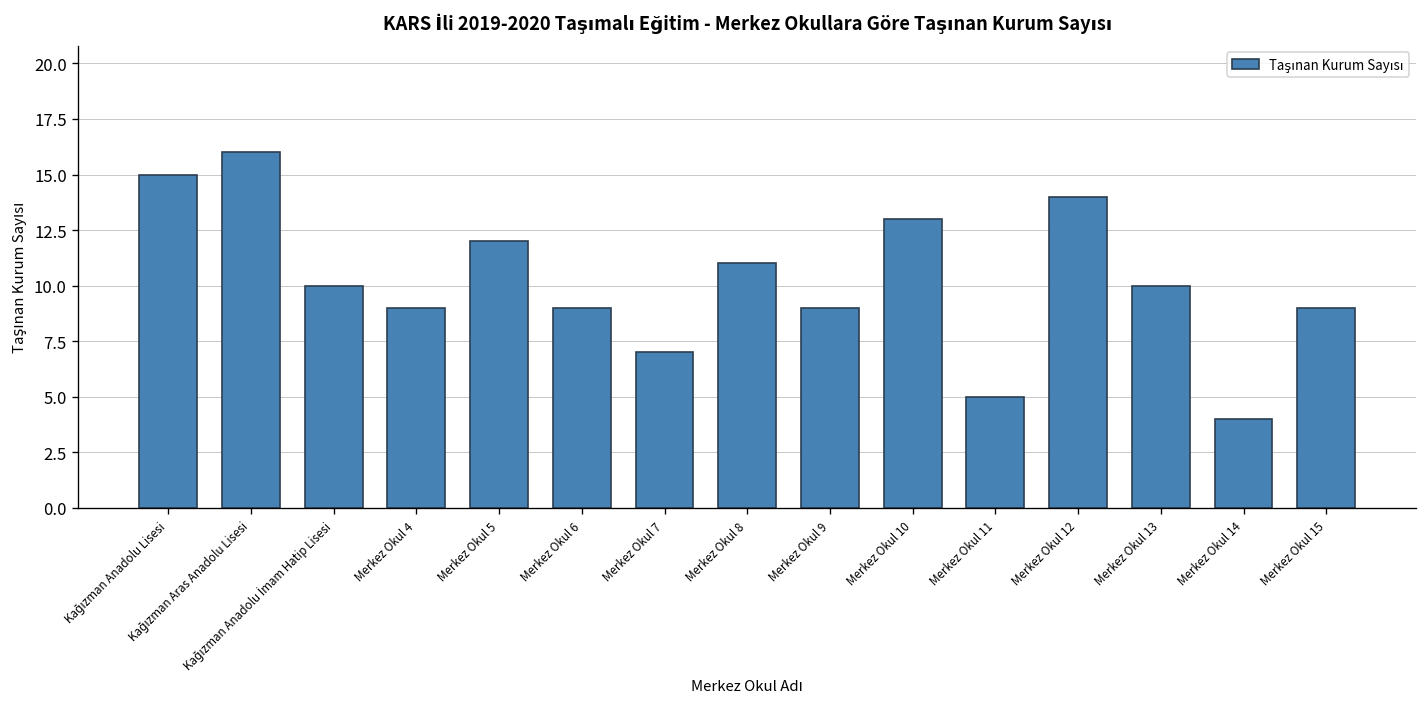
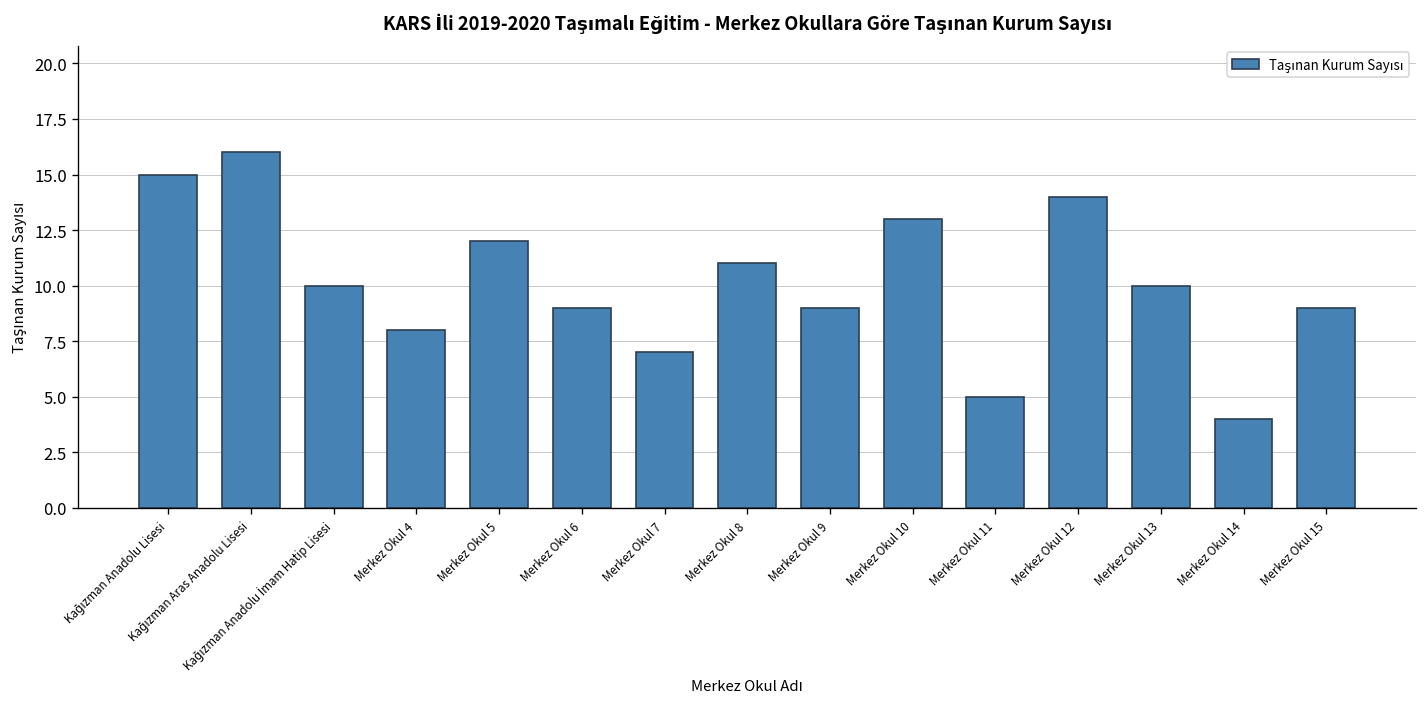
  {
    "Kağızman Anadolu Lisesi": 15,
    "Kağızman Aras Anadolu Lisesi": 16,
    "Kağızman Anadolu İmam Hatip Lisesi": 10,
-   "Merkez Okul 4": 9,
+   "Merkez Okul 4": 8,
    "Merkez Okul 5": 12,
    "Merkez Okul 6": 9,
    "Merkez Okul 7": 7,
    "Merkez Okul 8": 11,
    "Merkez Okul 9": 9,
    "Merkez Okul 10": 13,
    "Merkez Okul 11": 5,
    "Merkez Okul 12": 14,
    "Merkez Okul 13": 10,
    "Merkez Okul 14": 4,
    "Merkez Okul 15": 9
  }
